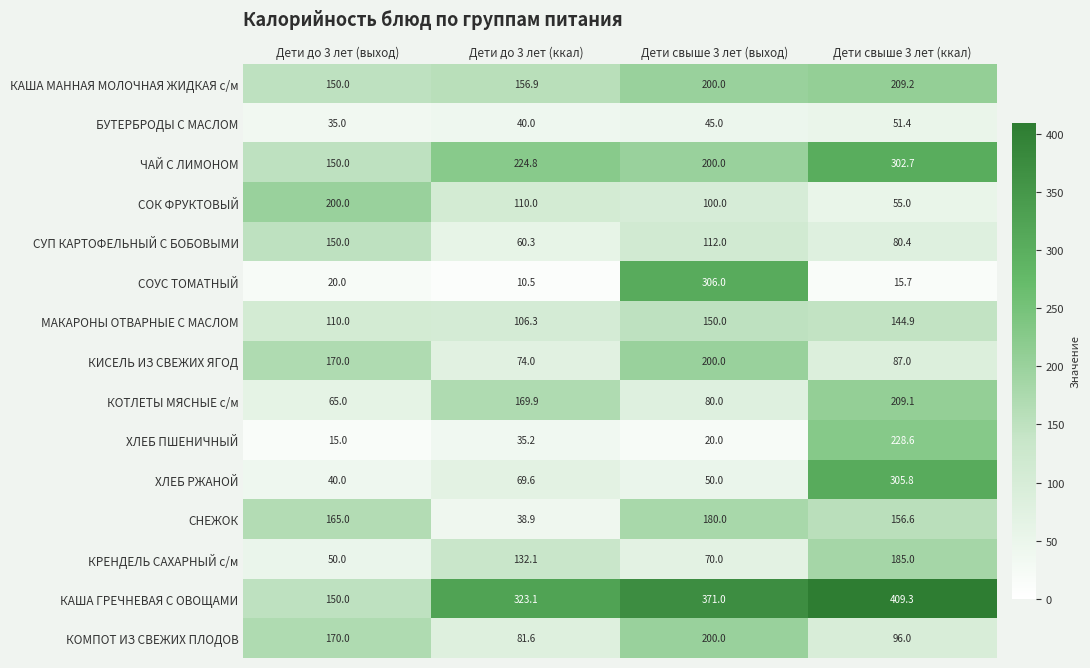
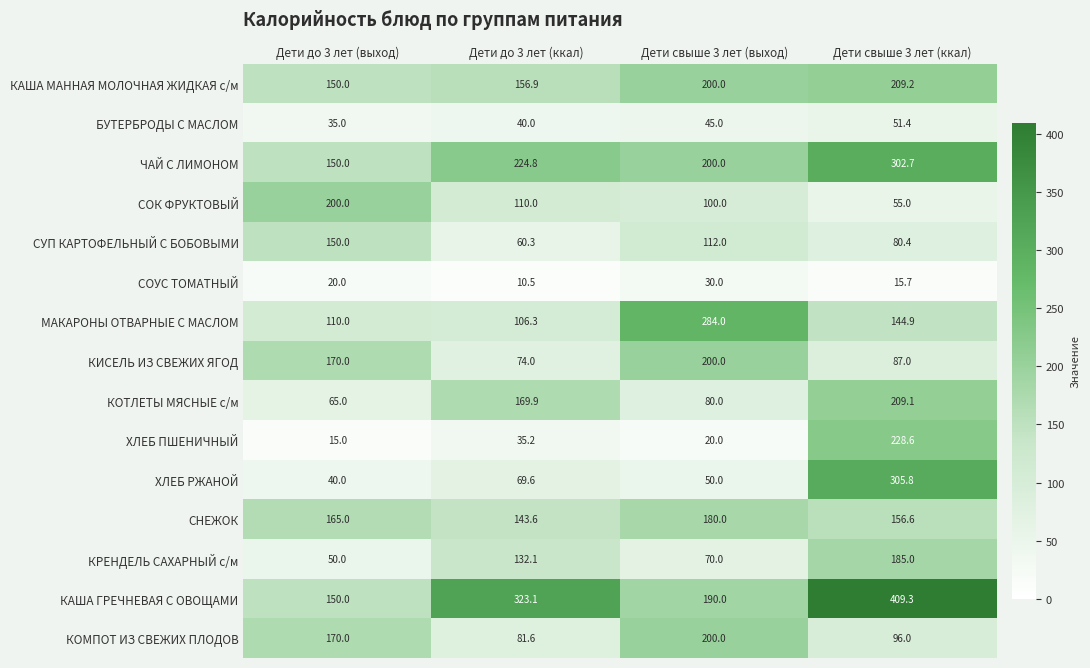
  {
    "КАША МАННАЯ МОЛОЧНАЯ ЖИДКАЯ с/м": {
      "Дети до 3 лет (выход)": 150.0,
      "Дети до 3 лет (ккал)": 156.9,
      "Дети свыше 3 лет (выход)": 200.0,
      "Дети свыше 3 лет (ккал)": 209.2
    },
    "БУТЕРБРОДЫ С МАСЛОМ": {
      "Дети до 3 лет (выход)": 35.0,
      "Дети до 3 лет (ккал)": 40.0,
      "Дети свыше 3 лет (выход)": 45.0,
      "Дети свыше 3 лет (ккал)": 51.4
    },
    "ЧАЙ С ЛИМОНОМ": {
      "Дети до 3 лет (выход)": 150.0,
      "Дети до 3 лет (ккал)": 224.8,
      "Дети свыше 3 лет (выход)": 200.0,
      "Дети свыше 3 лет (ккал)": 302.7
    },
    "СОК ФРУКТОВЫЙ": {
      "Дети до 3 лет (выход)": 200.0,
      "Дети до 3 лет (ккал)": 110.0,
      "Дети свыше 3 лет (выход)": 100.0,
      "Дети свыше 3 лет (ккал)": 55.0
    },
    "СУП КАРТОФЕЛЬНЫЙ С БОБОВЫМИ": {
      "Дети до 3 лет (выход)": 150.0,
      "Дети до 3 лет (ккал)": 60.3,
      "Дети свыше 3 лет (выход)": 112.0,
      "Дети свыше 3 лет (ккал)": 80.4
    },
    "СОУС ТОМАТНЫЙ": {
      "Дети до 3 лет (выход)": 20.0,
      "Дети до 3 лет (ккал)": 10.5,
-     "Дети свыше 3 лет (выход)": 306.0,
+     "Дети свыше 3 лет (выход)": 30.0,
      "Дети свыше 3 лет (ккал)": 15.7
    },
    "МАКАРОНЫ ОТВАРНЫЕ С МАСЛОМ": {
      "Дети до 3 лет (выход)": 110.0,
      "Дети до 3 лет (ккал)": 106.3,
-     "Дети свыше 3 лет (выход)": 150.0,
+     "Дети свыше 3 лет (выход)": 284.0,
      "Дети свыше 3 лет (ккал)": 144.9
    },
    "КИСЕЛЬ ИЗ СВЕЖИХ ЯГОД": {
      "Дети до 3 лет (выход)": 170.0,
      "Дети до 3 лет (ккал)": 74.0,
      "Дети свыше 3 лет (выход)": 200.0,
      "Дети свыше 3 лет (ккал)": 87.0
    },
    "КОТЛЕТЫ МЯСНЫЕ с/м": {
      "Дети до 3 лет (выход)": 65.0,
      "Дети до 3 лет (ккал)": 169.9,
      "Дети свыше 3 лет (выход)": 80.0,
      "Дети свыше 3 лет (ккал)": 209.1
    },
    "ХЛЕБ ПШЕНИЧНЫЙ": {
      "Дети до 3 лет (выход)": 15.0,
      "Дети до 3 лет (ккал)": 35.2,
      "Дети свыше 3 лет (выход)": 20.0,
      "Дети свыше 3 лет (ккал)": 228.6
    },
    "ХЛЕБ РЖАНОЙ": {
      "Дети до 3 лет (выход)": 40.0,
      "Дети до 3 лет (ккал)": 69.6,
      "Дети свыше 3 лет (выход)": 50.0,
      "Дети свыше 3 лет (ккал)": 305.8
    },
    "СНЕЖОК": {
      "Дети до 3 лет (выход)": 165.0,
-     "Дети до 3 лет (ккал)": 38.9,
+     "Дети до 3 лет (ккал)": 143.6,
      "Дети свыше 3 лет (выход)": 180.0,
      "Дети свыше 3 лет (ккал)": 156.6
    },
    "КРЕНДЕЛЬ САХАРНЫЙ с/м": {
      "Дети до 3 лет (выход)": 50.0,
      "Дети до 3 лет (ккал)": 132.1,
      "Дети свыше 3 лет (выход)": 70.0,
      "Дети свыше 3 лет (ккал)": 185.0
    },
    "КАША ГРЕЧНЕВАЯ С ОВОЩАМИ": {
      "Дети до 3 лет (выход)": 150.0,
      "Дети до 3 лет (ккал)": 323.1,
-     "Дети свыше 3 лет (выход)": 371.0,
+     "Дети свыше 3 лет (выход)": 190.0,
      "Дети свыше 3 лет (ккал)": 409.3
    },
    "КОМПОТ ИЗ СВЕЖИХ ПЛОДОВ": {
      "Дети до 3 лет (выход)": 170.0,
      "Дети до 3 лет (ккал)": 81.6,
      "Дети свыше 3 лет (выход)": 200.0,
      "Дети свыше 3 лет (ккал)": 96.0
    }
  }
